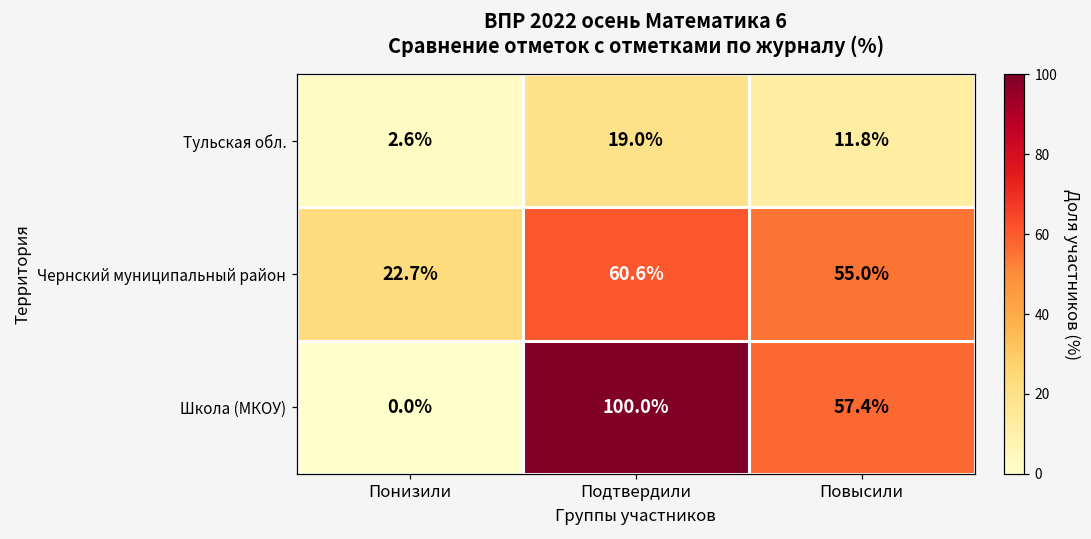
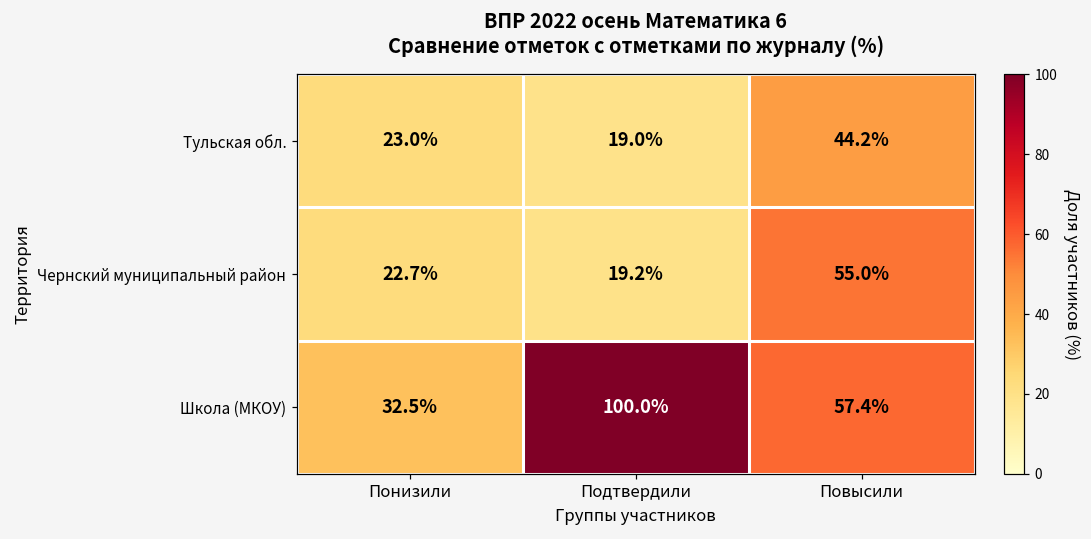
  {
    "Тульская обл.": {
-     "Понизили": "2.6%",
+     "Понизили": "23.0%",
      "Подтвердили": "19.0%",
-     "Повысили": "11.8%"
+     "Повысили": "44.2%"
    },
    "Чернский муниципальный район": {
      "Понизили": "22.7%",
-     "Подтвердили": "60.6%",
+     "Подтвердили": "19.2%",
      "Повысили": "55.0%"
    },
    "Школа (МКОУ)": {
-     "Понизили": "0.0%",
+     "Понизили": "32.5%",
      "Подтвердили": "100.0%",
      "Повысили": "57.4%"
    }
  }
